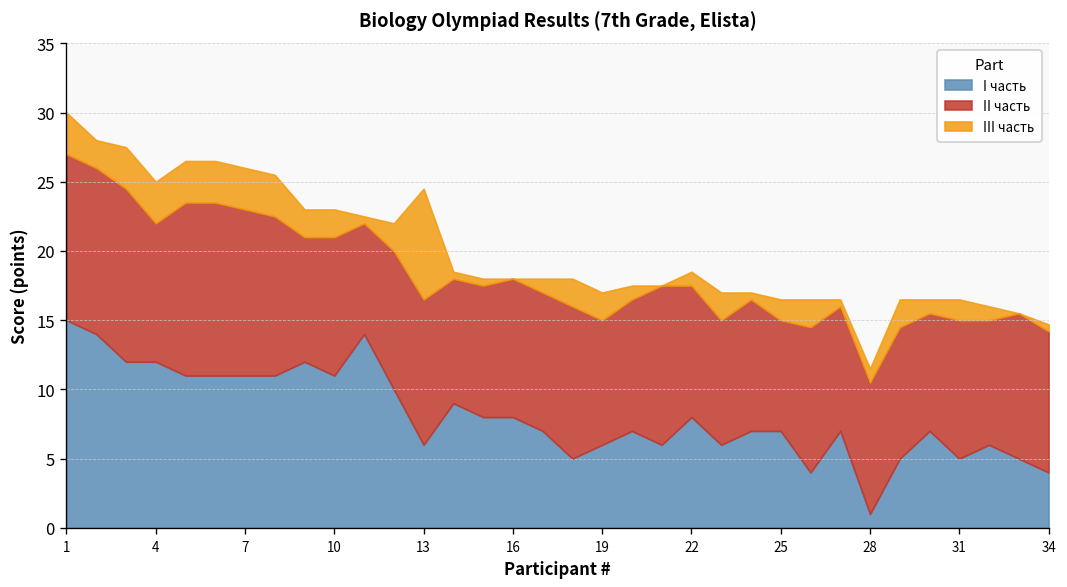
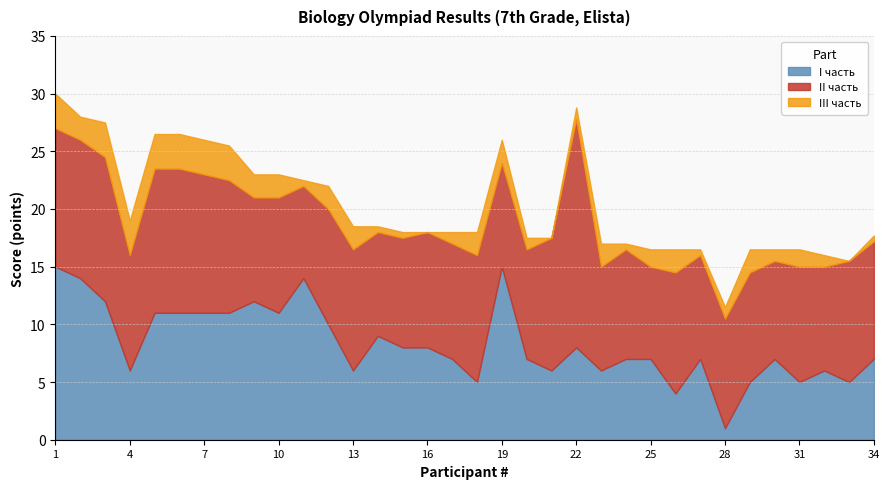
  {
    "I часть": {
      "1": 15,
-     "4": 12,
+     "4": 6,
      "7": 11,
      "10": 11,
      "13": 6,
      "16": 8,
-     "19": 6,
+     "19": 15,
      "22": 8,
      "25": 7,
      "28": 1,
      "31": 5,
-     "34": 4
+     "34": 7
    },
    "II часть": {
      "1": 12.0,
      "4": 10.0,
      "7": 12.0,
      "10": 10.0,
      "13": 10.5,
      "19": 9.0,
-     "22": 9.5,
+     "22": 19.8,
      "25": 8.0,
      "28": 9.5,
      "31": 10.0,
      "34": 10.2
    },
    "III часть": {
      "1": 3,
      "4": 3,
      "7": 3,
      "10": 2,
-     "13": 8,
+     "13": 2,
      "19": 2,
      "22": 1,
      "25": 1.5,
      "28": 1,
      "31": 1.5,
      "34": 0.5
    }
  }
